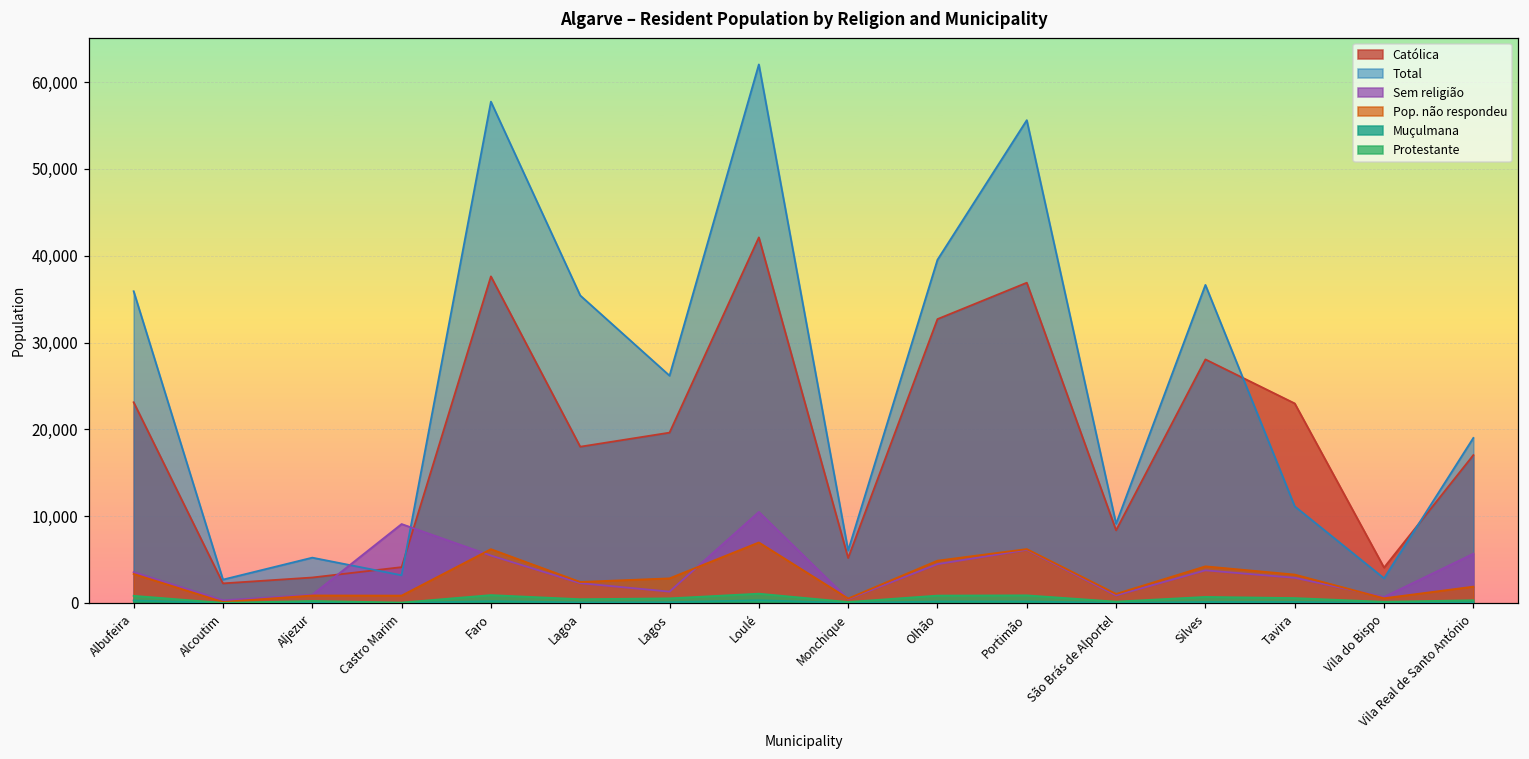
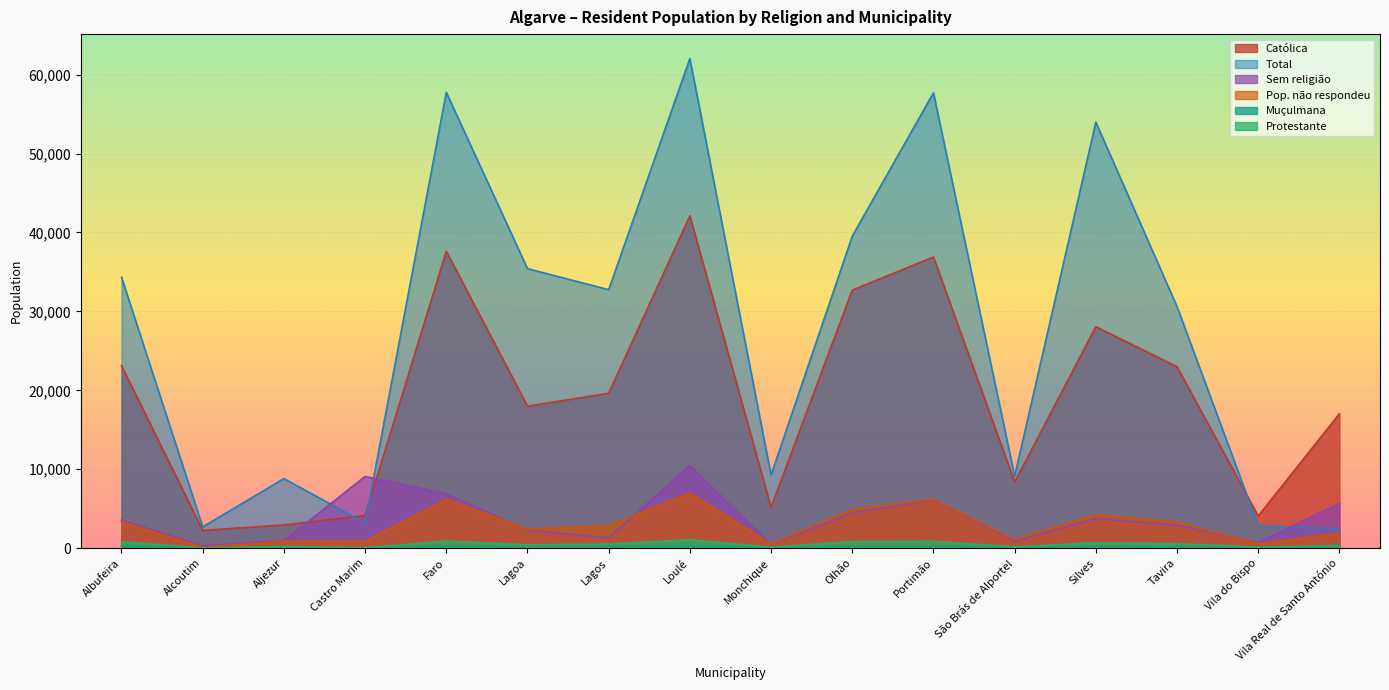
  {
    "Total": {
-     "Albufeira": "36,000",
+     "Albufeira": "34,000",
      "Alcoutim": "3,000",
-     "Aljezur": "5,000",
+     "Aljezur": "9,000",
      "Castro Marim": "3,000",
      "Faro": "58,000",
      "Lagoa": "35,000",
-     "Lagos": "26,000",
+     "Lagos": "33,000",
      "Loulé": "62,000",
-     "Monchique": "6,000",
+     "Monchique": "9,000",
      "Olhão": "40,000",
-     "Portimão": "56,000",
+     "Portimão": "58,000",
      "São Brás de Alportel": "9,000",
-     "Silves": "37,000",
-     "Tavira": "11,000",
+     "Silves": "54,000",
+     "Tavira": "31,000",
      "Vila do Bispo": "3,000",
-     "Vila Real de Santo António": "19,000"
+     "Vila Real de Santo António": "2,000"
    },
    "Sem religião": {
      "Castro Marim": "9,000",
-     "Faro": "5,000",
+     "Faro": "7,000",
      "Lagos": "1,000",
      "Loulé": "10,000",
      "Olhão": "4,000",
      "Silves": "4,000",
      "Tavira": "3,000",
      "Vila Real de Santo António": "6,000"
    }
  }
